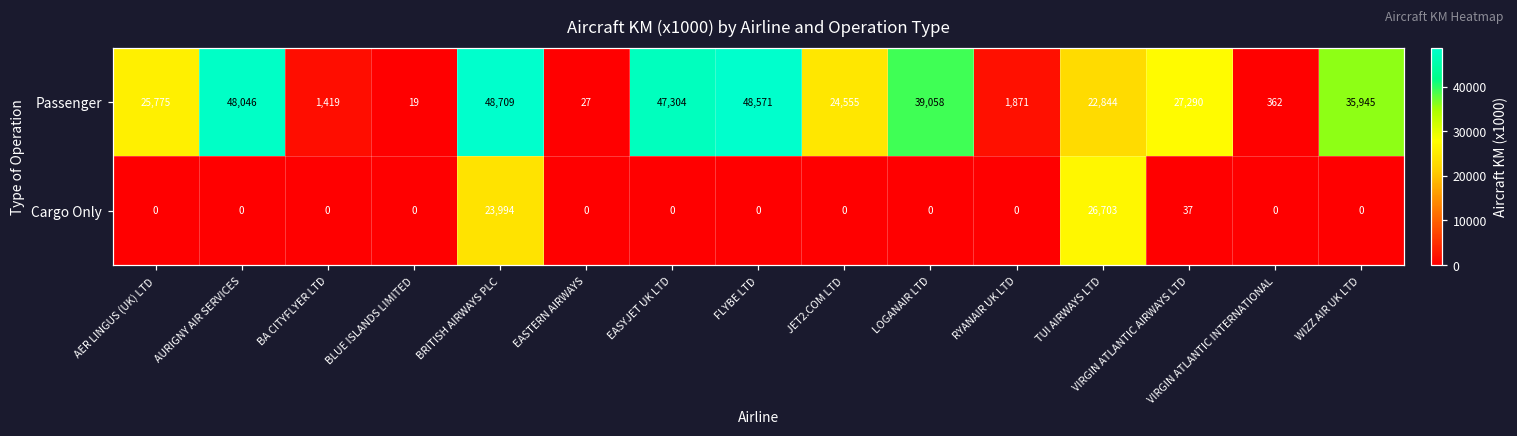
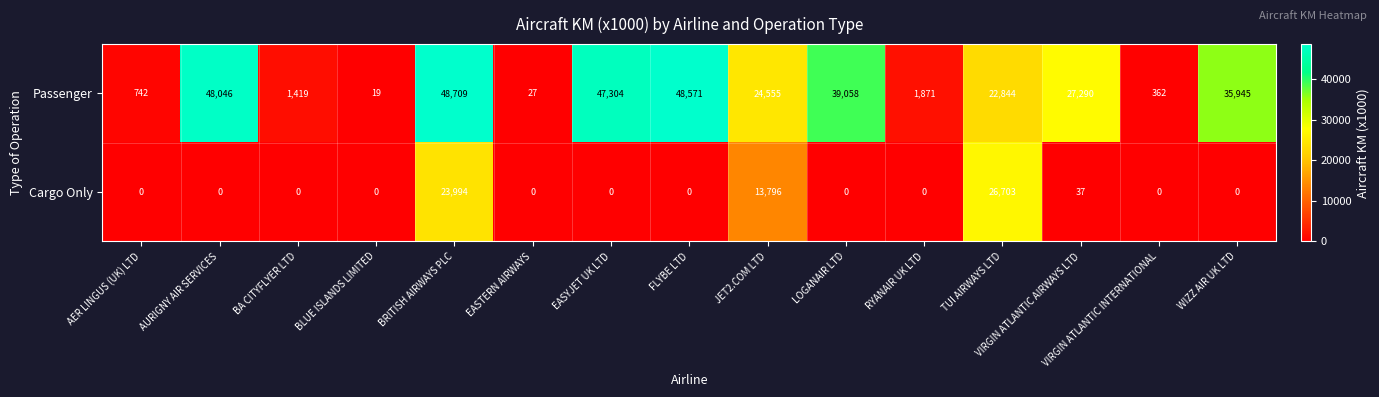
  {
    "Passenger": {
-     "AER LINGUS (UK) LTD": "25,775",
+     "AER LINGUS (UK) LTD": "742",
      "AURIGNY AIR SERVICES": "48,046",
      "BA CITYFLYER LTD": "1,419",
      "BLUE ISLANDS LIMITED": "19",
      "BRITISH AIRWAYS PLC": "48,709",
      "EASTERN AIRWAYS": "27",
      "EASYJET UK LTD": "47,304",
      "FLYBE LTD": "48,571",
      "JET2.COM LTD": "24,555",
      "LOGANAIR LTD": "39,058",
      "RYANAIR UK LTD": "1,871",
      "TUI AIRWAYS LTD": "22,844",
      "VIRGIN ATLANTIC AIRWAYS LTD": "27,290",
      "VIRGIN ATLANTIC INTERNATIONAL": "362",
      "WIZZ AIR UK LTD": "35,945"
    },
    "Cargo Only": {
      "AER LINGUS (UK) LTD": "0",
      "AURIGNY AIR SERVICES": "0",
      "BA CITYFLYER LTD": "0",
      "BLUE ISLANDS LIMITED": "0",
      "BRITISH AIRWAYS PLC": "23,994",
      "EASTERN AIRWAYS": "0",
      "EASYJET UK LTD": "0",
      "FLYBE LTD": "0",
-     "JET2.COM LTD": "0",
+     "JET2.COM LTD": "13,796",
      "LOGANAIR LTD": "0",
      "RYANAIR UK LTD": "0",
      "TUI AIRWAYS LTD": "26,703",
      "VIRGIN ATLANTIC AIRWAYS LTD": "37",
      "VIRGIN ATLANTIC INTERNATIONAL": "0",
      "WIZZ AIR UK LTD": "0"
    }
  }
